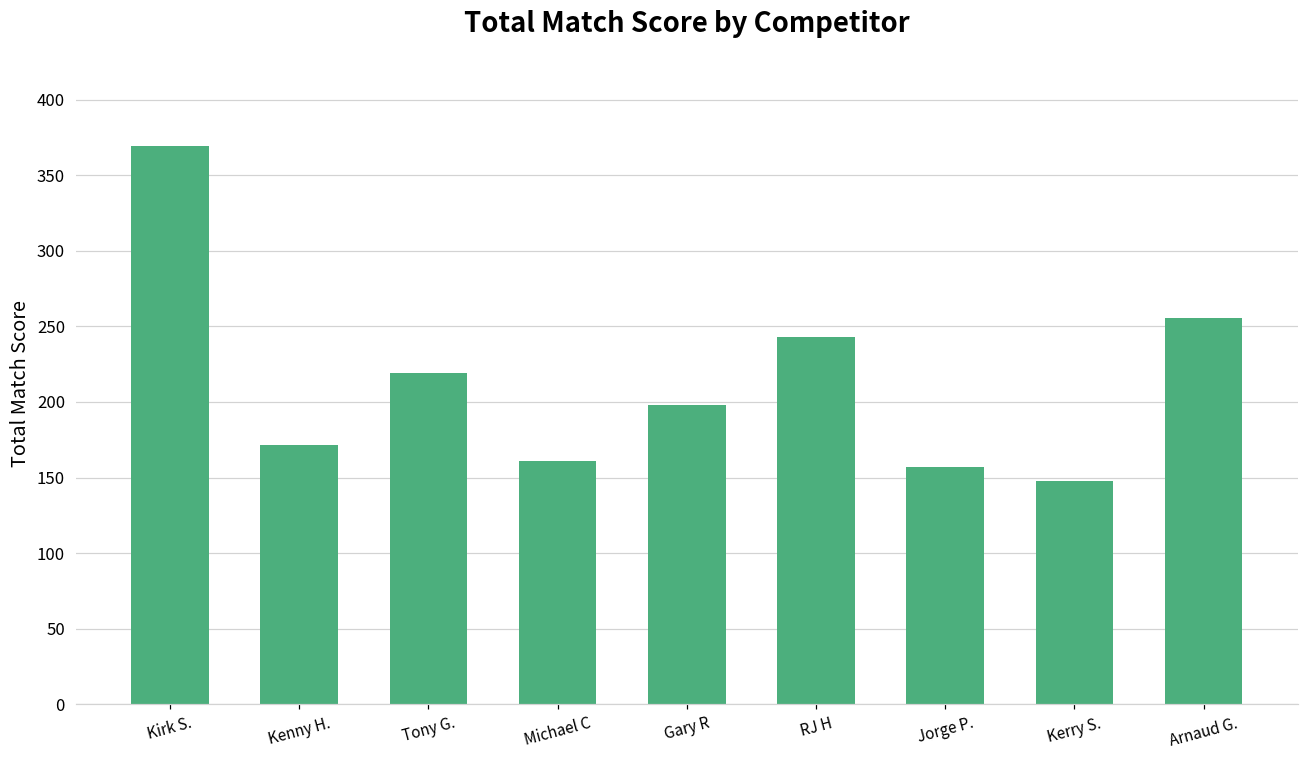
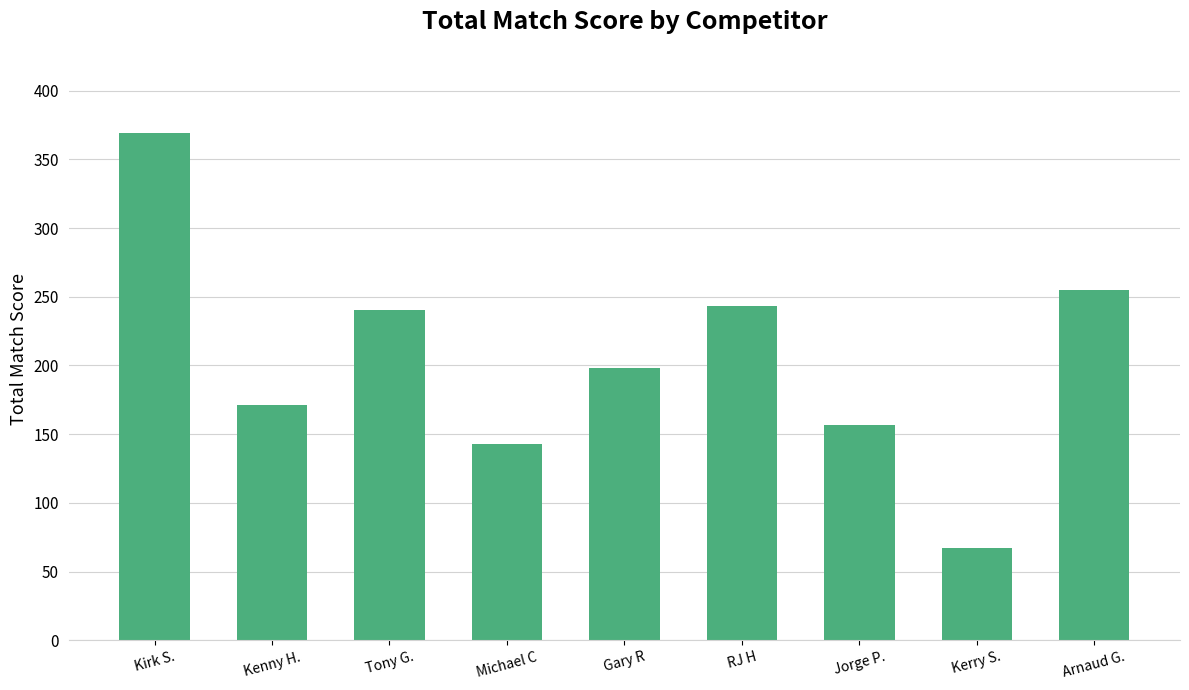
  {
    "Kirk S.": 369,
    "Kenny H.": 171,
-   "Tony G.": 219,
-   "Michael C": 161,
+   "Tony G.": 240,
+   "Michael C": 143,
    "Gary R": 198,
    "RJ H": 243,
    "Jorge P.": 157,
-   "Kerry S.": 148,
+   "Kerry S.": 67,
    "Arnaud G.": 255
  }
